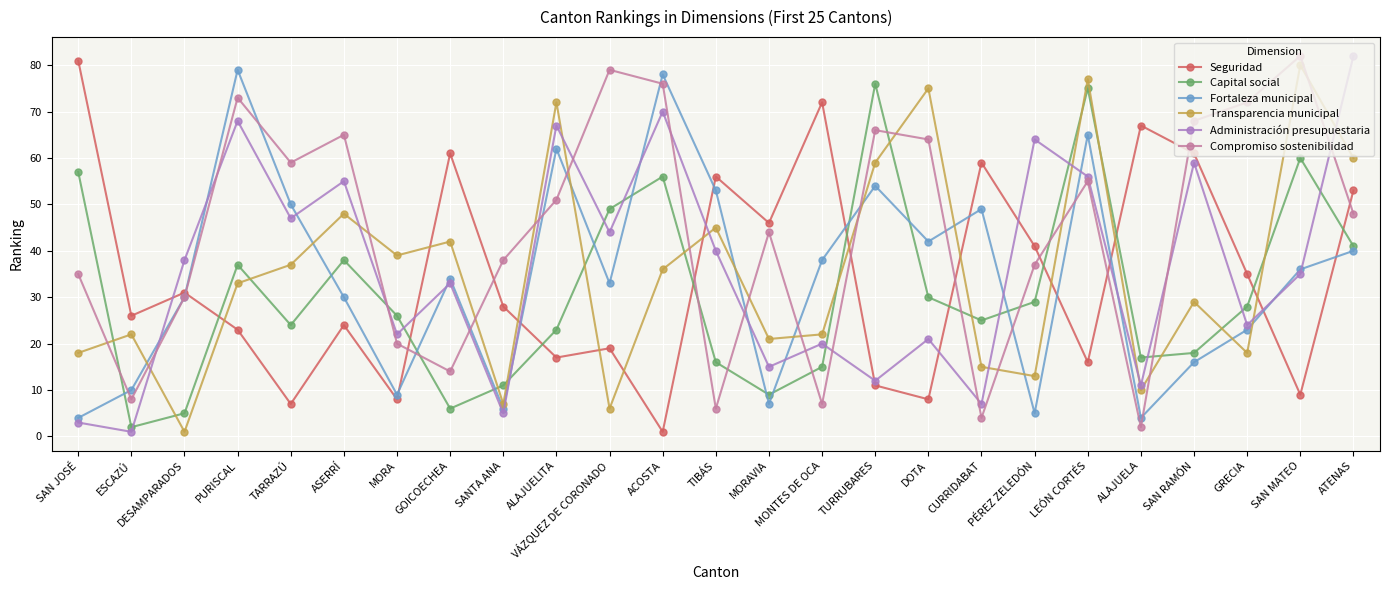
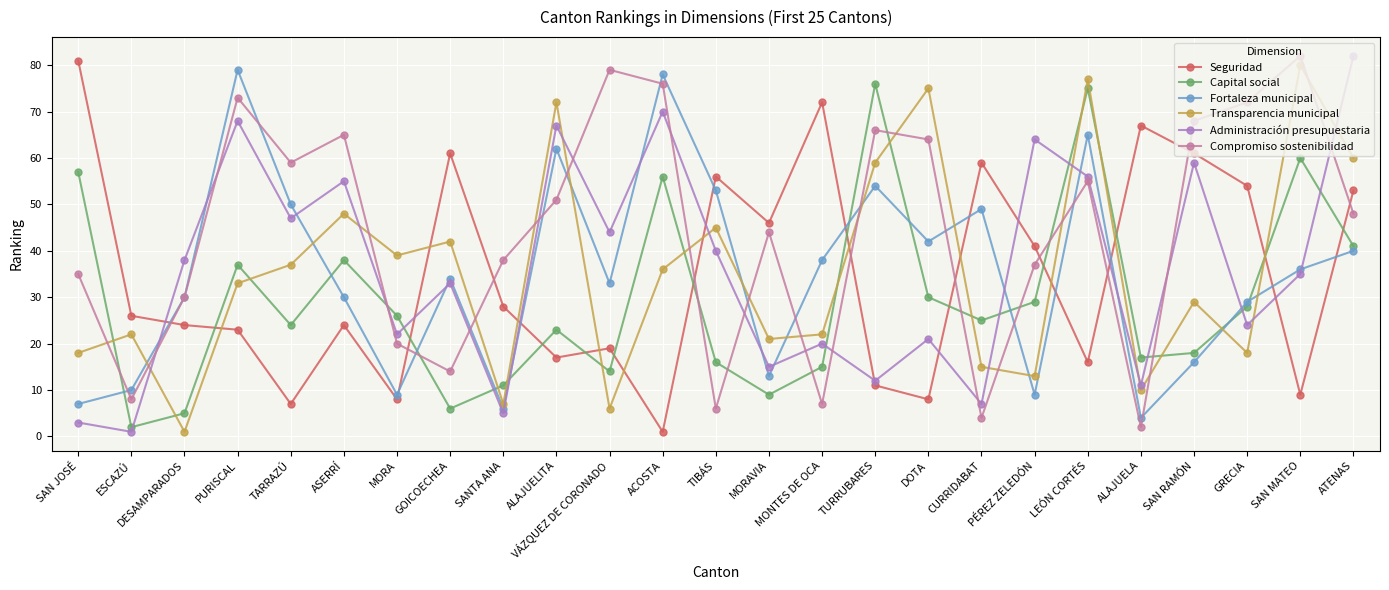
  {
    "Seguridad": {
      "SAN JOSÉ": 81,
      "ESCAZÚ": 26,
-     "DESAMPARADOS": 31,
+     "DESAMPARADOS": 24,
      "PURISCAL": 23,
      "TARRAZÚ": 7,
      "ASERRÍ": 24,
      "MORA": 8,
      "GOICOECHEA": 61,
      "SANTA ANA": 28,
      "ALAJUELITA": 17,
      "VÁZQUEZ DE CORONADO": 19,
      "ACOSTA": 1,
      "TIBÁS": 56,
      "MORAVIA": 46,
      "MONTES DE OCA": 72,
      "TURRUBARES": 11,
      "DOTA": 8,
      "CURRIDABAT": 59,
      "PÉREZ ZELEDÓN": 41,
      "LEÓN CORTÉS": 16,
      "ALAJUELA": 67,
-     "GRECIA": 35,
+     "GRECIA": 54,
      "SAN MATEO": 9,
      "ATENAS": 53
    },
    "Capital social": {
      "SAN JOSÉ": 57,
      "ESCAZÚ": 2,
      "DESAMPARADOS": 5,
      "PURISCAL": 37,
      "TARRAZÚ": 24,
      "ASERRÍ": 38,
      "MORA": 26,
      "GOICOECHEA": 6,
      "SANTA ANA": 11,
      "ALAJUELITA": 23,
-     "VÁZQUEZ DE CORONADO": 49,
+     "VÁZQUEZ DE CORONADO": 14,
      "ACOSTA": 56,
      "TIBÁS": 16,
      "MORAVIA": 9,
      "MONTES DE OCA": 15,
      "TURRUBARES": 76,
      "DOTA": 30,
      "CURRIDABAT": 25,
      "PÉREZ ZELEDÓN": 29,
      "LEÓN CORTÉS": 75,
      "ALAJUELA": 17,
      "SAN RAMÓN": 18,
      "GRECIA": 28,
      "SAN MATEO": 60,
      "ATENAS": 41
    },
    "Fortaleza municipal": {
-     "SAN JOSÉ": 4,
+     "SAN JOSÉ": 7,
      "ESCAZÚ": 10,
      "PURISCAL": 79,
      "TARRAZÚ": 50,
      "ASERRÍ": 30,
      "MORA": 9,
      "GOICOECHEA": 34,
      "SANTA ANA": 6,
      "ALAJUELITA": 62,
      "VÁZQUEZ DE CORONADO": 33,
      "ACOSTA": 78,
      "TIBÁS": 53,
-     "MORAVIA": 7,
+     "MORAVIA": 13,
      "MONTES DE OCA": 38,
      "TURRUBARES": 54,
      "DOTA": 42,
      "CURRIDABAT": 49,
-     "PÉREZ ZELEDÓN": 5,
+     "PÉREZ ZELEDÓN": 9,
      "LEÓN CORTÉS": 65,
      "ALAJUELA": 4,
      "SAN RAMÓN": 16,
-     "GRECIA": 23,
+     "GRECIA": 29,
      "SAN MATEO": 36,
      "ATENAS": 40
    },
    "Transparencia municipal": {
      "SAN JOSÉ": 18,
      "ESCAZÚ": 22,
      "DESAMPARADOS": 1,
      "PURISCAL": 33,
      "TARRAZÚ": 37,
      "ASERRÍ": 48,
      "MORA": 39,
      "GOICOECHEA": 42,
      "SANTA ANA": 7,
      "ALAJUELITA": 72,
      "VÁZQUEZ DE CORONADO": 6,
      "ACOSTA": 36,
      "TIBÁS": 45,
      "MORAVIA": 21,
      "MONTES DE OCA": 22,
      "TURRUBARES": 59,
      "DOTA": 75,
      "CURRIDABAT": 15,
      "PÉREZ ZELEDÓN": 13,
      "LEÓN CORTÉS": 77,
      "ALAJUELA": 10,
      "SAN RAMÓN": 29,
      "GRECIA": 18,
      "ATENAS": 60
    }
  }
